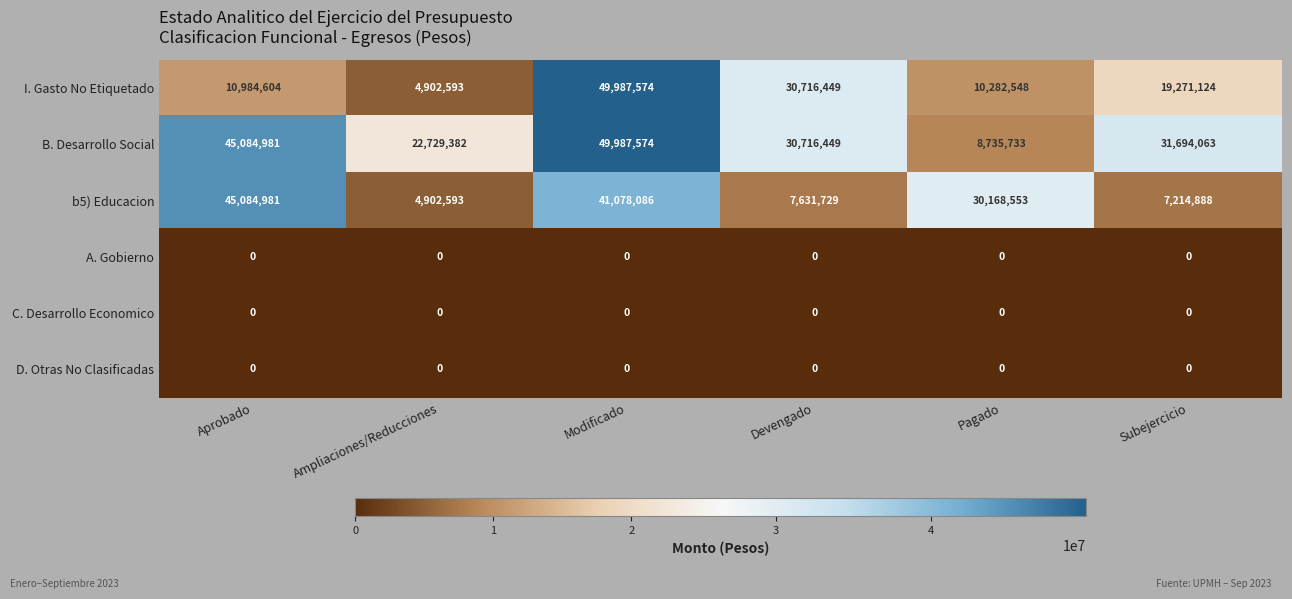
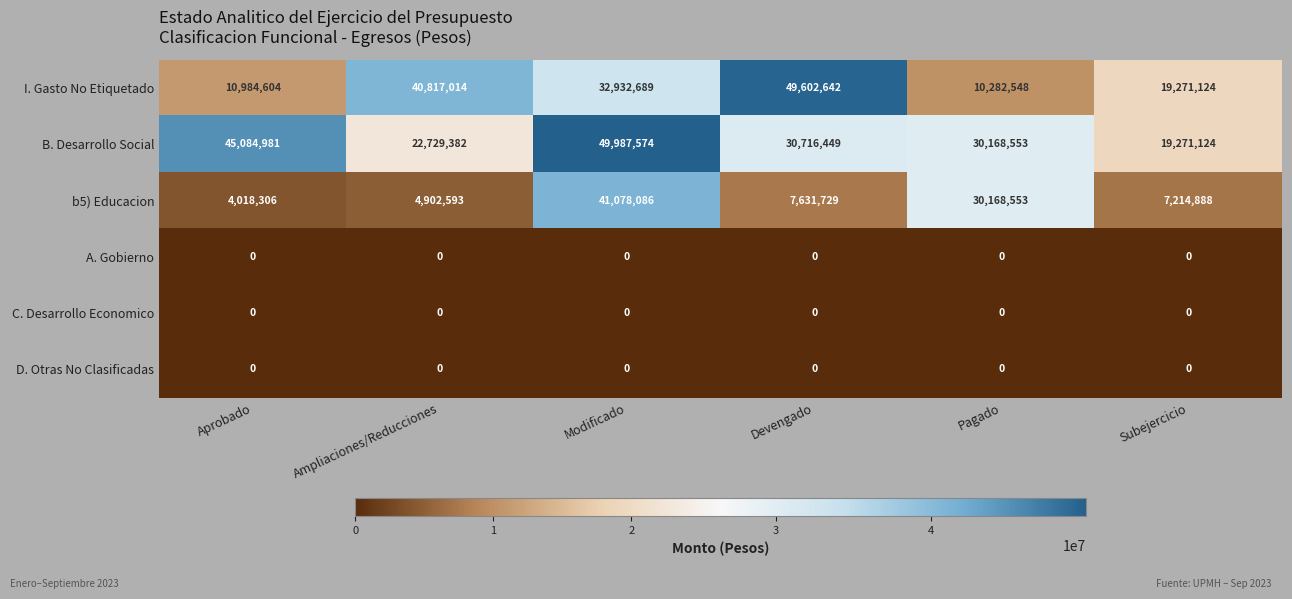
  {
    "I. Gasto No Etiquetado": {
      "Aprobado": "10,984,604",
-     "Ampliaciones/Reducciones": "4,902,593",
-     "Modificado": "49,987,574",
-     "Devengado": "30,716,449",
+     "Ampliaciones/Reducciones": "40,817,014",
+     "Modificado": "32,932,689",
+     "Devengado": "49,602,642",
      "Pagado": "10,282,548",
      "Subejercicio": "19,271,124"
    },
    "B. Desarrollo Social": {
      "Aprobado": "45,084,981",
      "Ampliaciones/Reducciones": "22,729,382",
      "Modificado": "49,987,574",
      "Devengado": "30,716,449",
-     "Pagado": "8,735,733",
-     "Subejercicio": "31,694,063"
+     "Pagado": "30,168,553",
+     "Subejercicio": "19,271,124"
    },
    "b5) Educacion": {
-     "Aprobado": "45,084,981",
+     "Aprobado": "4,018,306",
      "Ampliaciones/Reducciones": "4,902,593",
      "Modificado": "41,078,086",
      "Devengado": "7,631,729",
      "Pagado": "30,168,553",
      "Subejercicio": "7,214,888"
    },
    "A. Gobierno": {
      "Aprobado": "0",
      "Ampliaciones/Reducciones": "0",
      "Modificado": "0",
      "Devengado": "0",
      "Pagado": "0",
      "Subejercicio": "0"
    },
    "C. Desarrollo Economico": {
      "Aprobado": "0",
      "Ampliaciones/Reducciones": "0",
      "Modificado": "0",
      "Devengado": "0",
      "Pagado": "0",
      "Subejercicio": "0"
    },
    "D. Otras No Clasificadas": {
      "Aprobado": "0",
      "Ampliaciones/Reducciones": "0",
      "Modificado": "0",
      "Devengado": "0",
      "Pagado": "0",
      "Subejercicio": "0"
    }
  }
